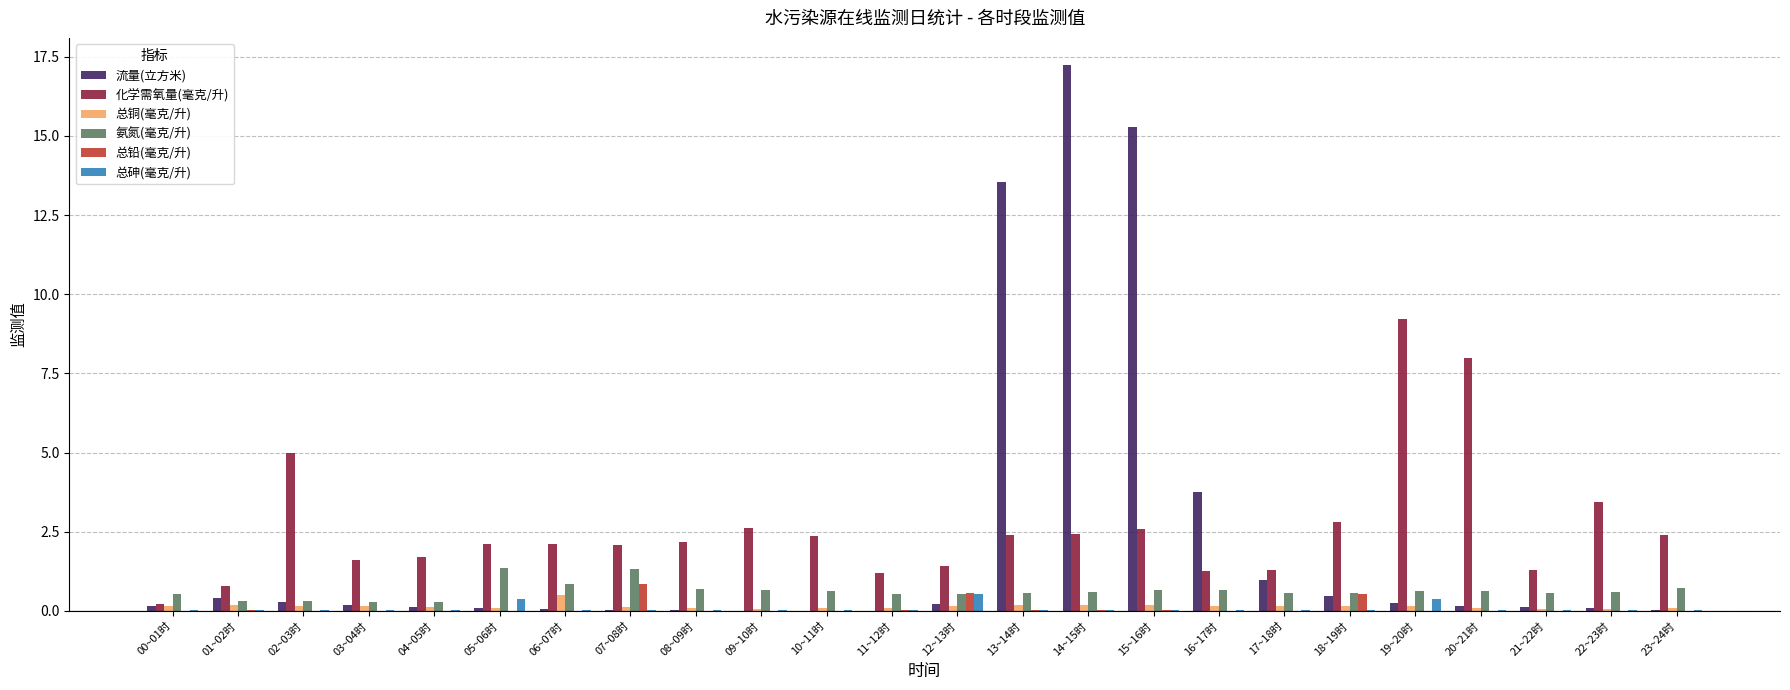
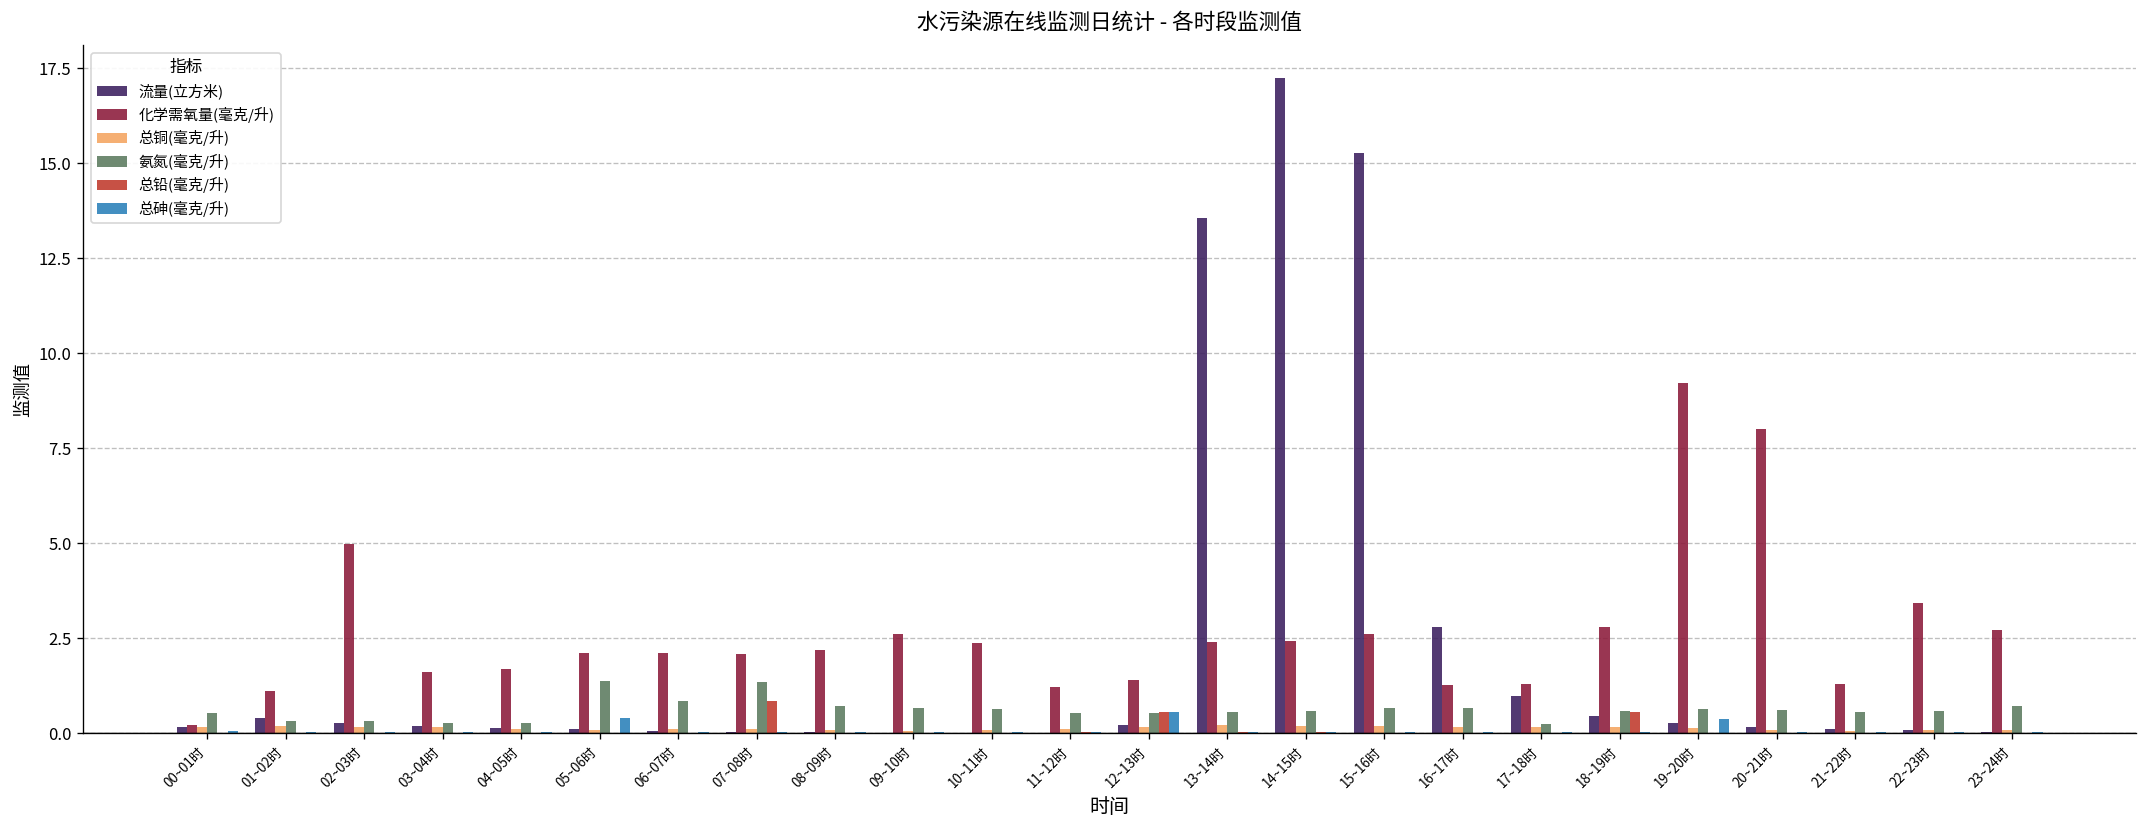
  {
    "流量(立方米)": {
      "00~01时": 0.2,
      "01~02时": 0.4,
      "02~03时": 0.3,
      "03~04时": 0.2,
      "04~05时": 0.1,
      "05~06时": 0.1,
      "10~11时": 0.0,
      "11~12时": 0.0,
      "12~13时": 0.2,
      "13~14时": 13.5,
      "14~15时": 17.2,
      "15~16时": 15.3,
-     "16~17时": 3.8,
+     "16~17时": 2.8,
      "17~18时": 1.0,
      "18~19时": 0.5,
      "19~20时": 0.3,
      "20~21时": 0.2,
      "21~22时": 0.1,
      "22~23时": 0.1
    },
    "化学需氧量(毫克/升)": {
      "00~01时": 0.2,
-     "01~02时": 0.8,
+     "01~02时": 1.1,
      "02~03时": 5.0,
      "03~04时": 1.6,
      "04~05时": 1.7,
      "05~06时": 2.1,
      "06~07时": 2.1,
      "07~08时": 2.1,
      "08~09时": 2.2,
      "09~10时": 2.6,
      "10~11时": 2.4,
      "11~12时": 1.2,
      "12~13时": 1.4,
      "13~14时": 2.4,
      "14~15时": 2.4,
      "15~16时": 2.6,
      "16~17时": 1.3,
      "17~18时": 1.3,
      "18~19时": 2.8,
      "19~20时": 9.2,
      "20~21时": 8.0,
      "21~22时": 1.3,
      "22~23时": 3.4,
-     "23~24时": 2.4
+     "23~24时": 2.7
    },
    "总铜(毫克/升)": {
      "00~01时": 0.2,
      "01~02时": 0.2,
      "02~03时": 0.2,
      "03~04时": 0.2,
      "04~05时": 0.1,
      "05~06时": 0.1,
-     "06~07时": 0.5,
+     "06~07时": 0.1,
      "07~08时": 0.1,
      "08~09时": 0.1,
      "10~11时": 0.1,
      "11~12时": 0.1,
      "12~13时": 0.2,
      "13~14时": 0.2,
      "14~15时": 0.2,
      "15~16时": 0.2,
      "16~17时": 0.2,
      "17~18时": 0.2,
      "18~19时": 0.2,
      "19~20时": 0.1,
      "20~21时": 0.1,
      "23~24时": 0.1
    },
    "氨氮(毫克/升)": {
      "00~01时": 0.5,
      "01~02时": 0.3,
      "02~03时": 0.3,
      "03~04时": 0.3,
      "04~05时": 0.3,
      "05~06时": 1.4,
      "06~07时": 0.8,
      "07~08时": 1.3,
      "08~09时": 0.7,
      "09~10时": 0.7,
      "10~11时": 0.6,
      "11~12时": 0.5,
      "12~13时": 0.5,
      "13~14时": 0.6,
      "14~15时": 0.6,
      "15~16时": 0.7,
      "16~17时": 0.7,
-     "17~18时": 0.6,
+     "17~18时": 0.2,
      "18~19时": 0.6,
      "19~20时": 0.6,
      "20~21时": 0.6,
      "21~22时": 0.6,
      "22~23时": 0.6,
      "23~24时": 0.7
    },
    "总铅(毫克/升)": {
      "07~08时": 0.8,
      "12~13时": 0.6,
      "18~19时": 0.5
    },
    "总砷(毫克/升)": {
      "05~06时": 0.4,
      "12~13时": 0.5,
      "19~20时": 0.4
    }
  }
